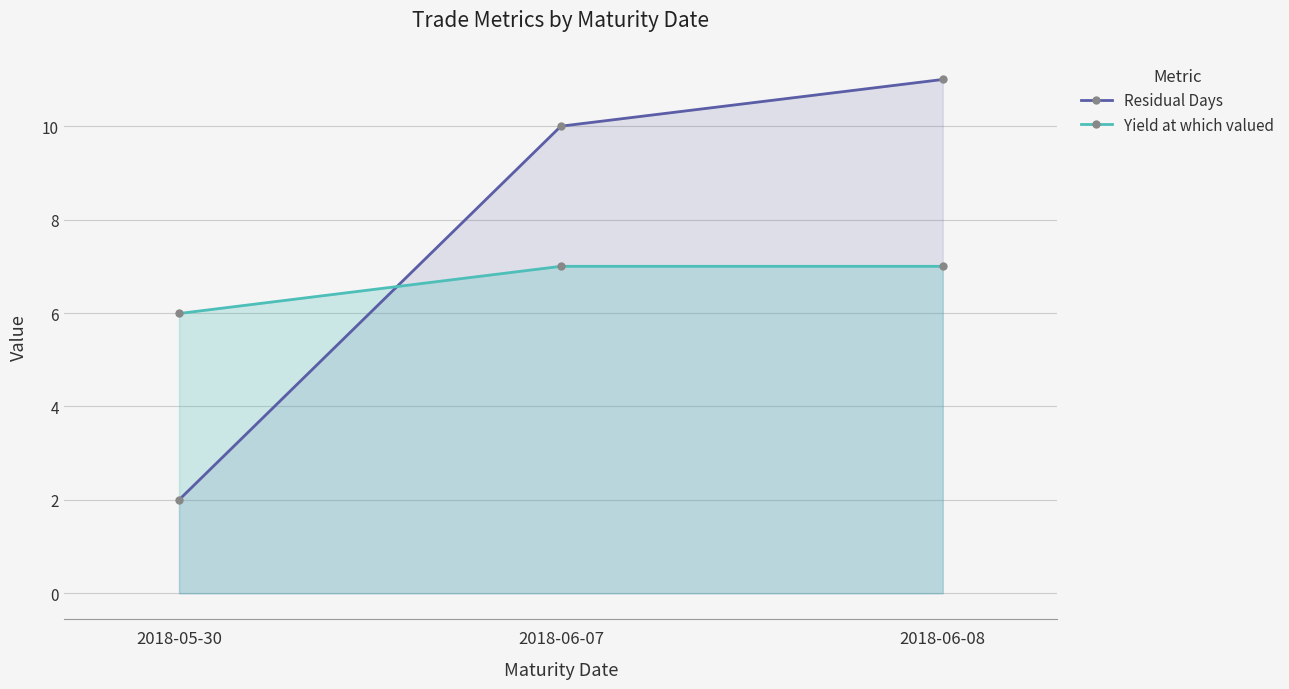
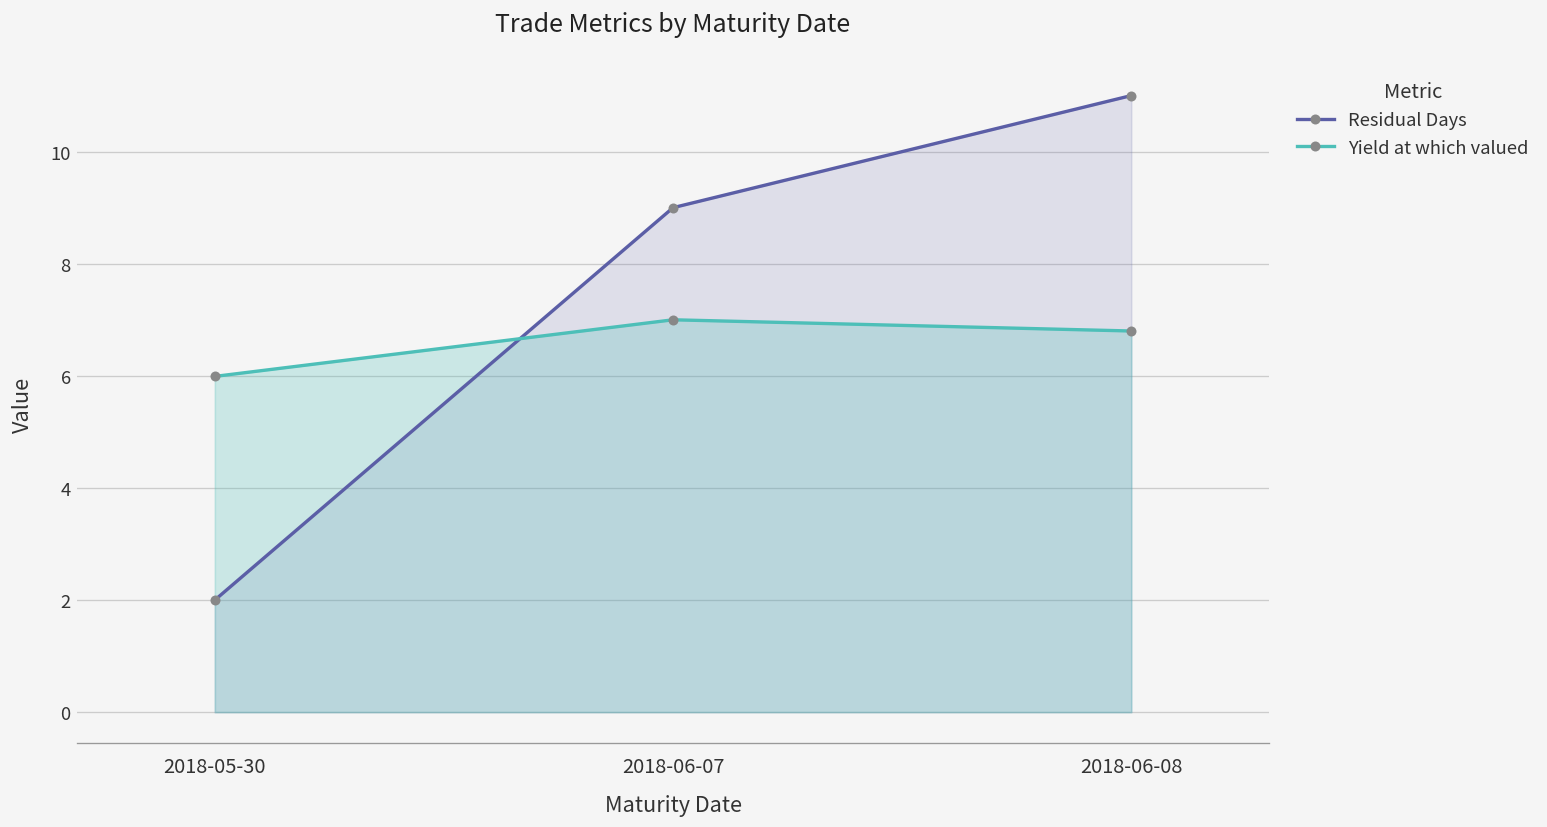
  {
    "Residual Days": {
      "2018-05-30": 2,
-     "2018-06-07": 10,
+     "2018-06-07": 9,
      "2018-06-08": 11
    },
    "Yield at which valued": {
      "2018-05-30": 6.0,
      "2018-06-07": 7.0,
-     "2018-06-08": 7.0
+     "2018-06-08": 6.8
    }
  }
